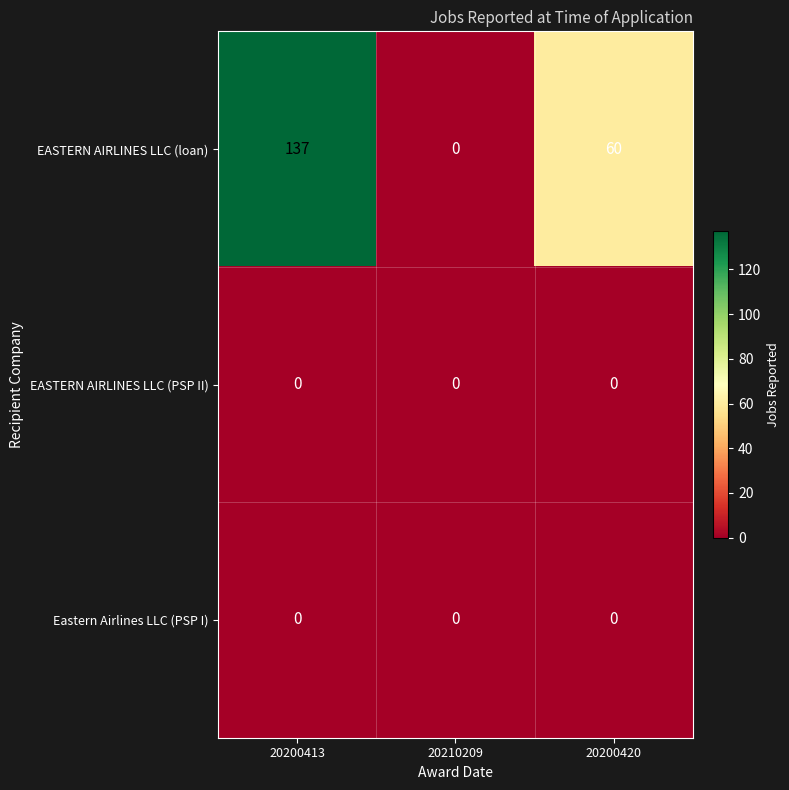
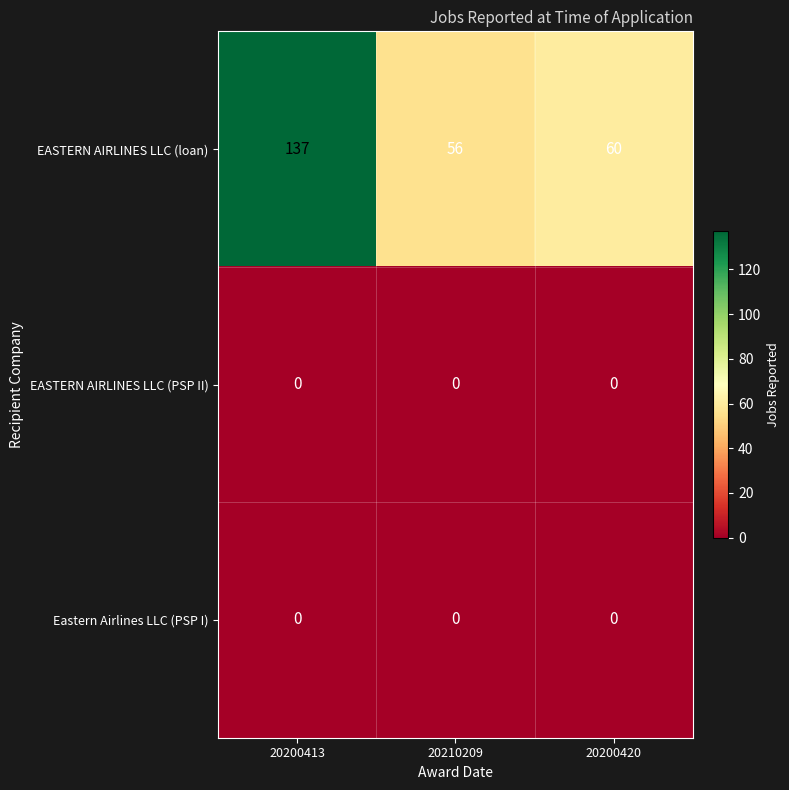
  {
    "EASTERN AIRLINES LLC (loan)": {
      "20200413": 137,
-     "20210209": 0,
+     "20210209": 56,
      "20200420": 60
    },
    "EASTERN AIRLINES LLC (PSP II)": {
      "20200413": 0,
      "20210209": 0,
      "20200420": 0
    },
    "Eastern Airlines LLC (PSP I)": {
      "20200413": 0,
      "20210209": 0,
      "20200420": 0
    }
  }
